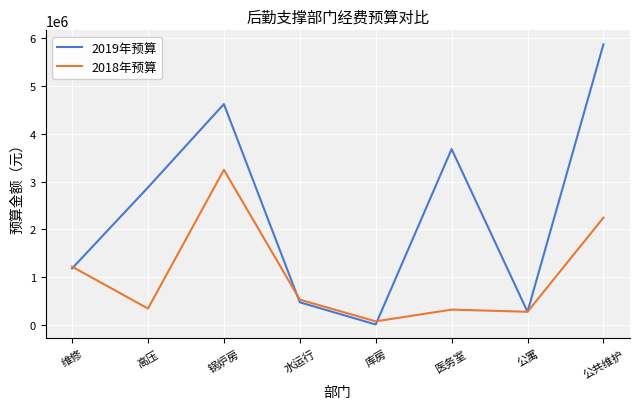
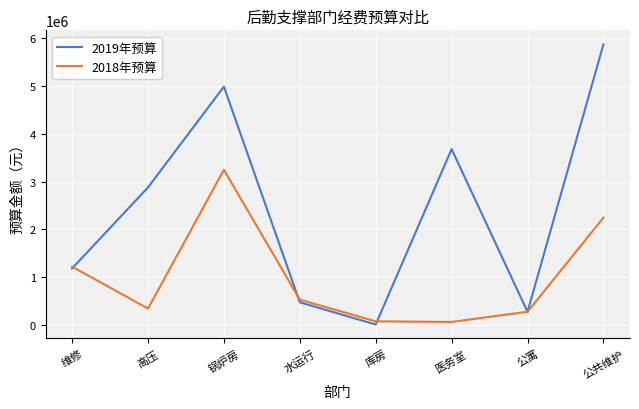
  {
    "2019年预算": {
      "高压": 2900000,
-     "锅炉房": 4600000,
+     "锅炉房": 5000000,
      "水运行": 500000,
      "库房": 0,
      "医务室": 3700000,
      "公共维护": 5900000
    },
    "2018年预算": {
      "高压": 300000,
      "锅炉房": 3200000,
      "水运行": 500000,
      "库房": 100000,
-     "医务室": 300000,
+     "医务室": 100000,
      "公共维护": 2200000
    }
  }
